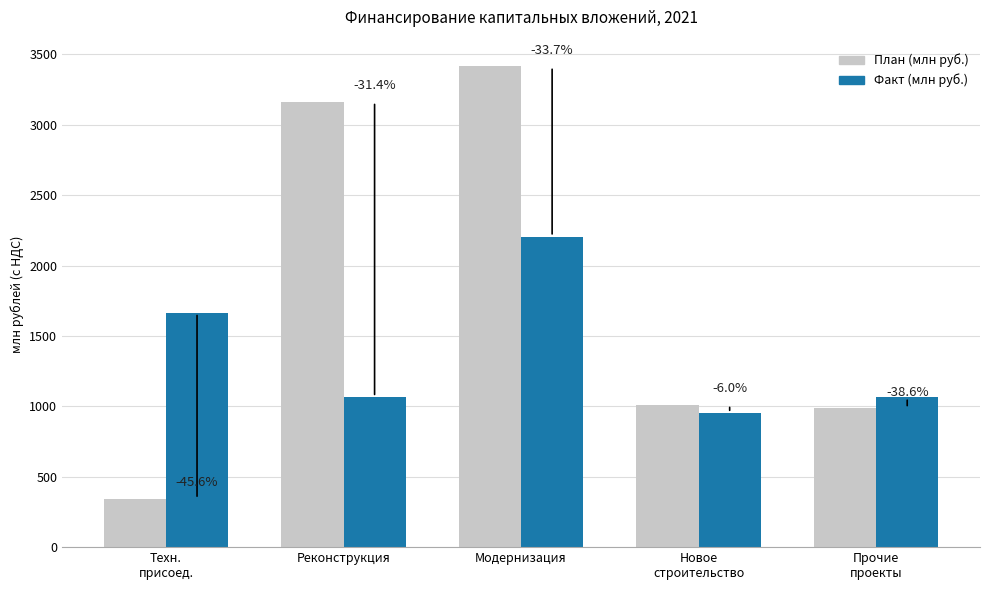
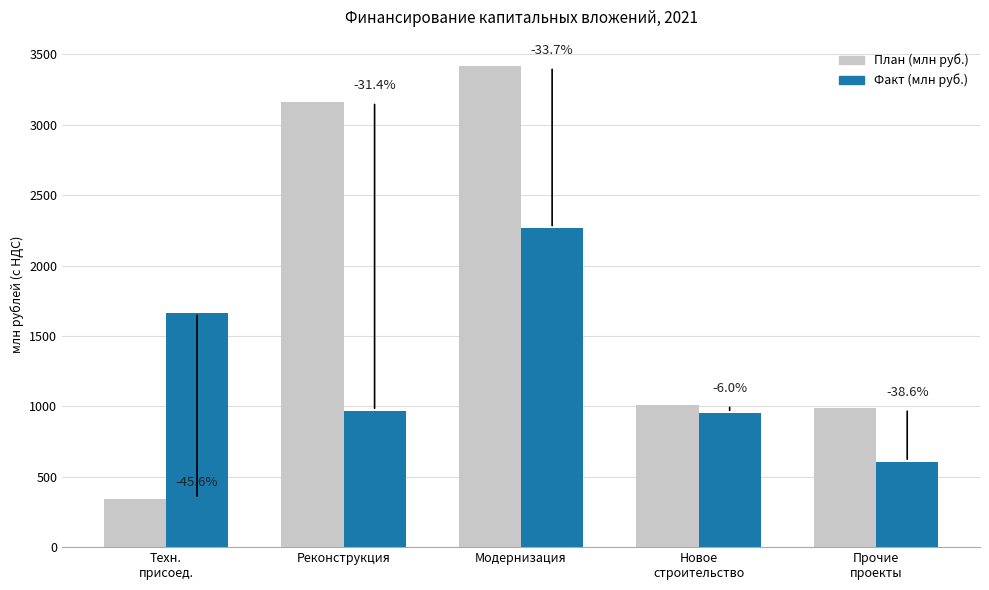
  {
    "План (млн руб.)": {
      "Техн. присоед.": 340,
      "Реконструкция": 3160,
      "Модернизация": 3410,
      "Новое строительство": 1010,
      "Прочие проекты": 990
    },
    "Факт (млн руб.)": {
-     "Реконструкция": 1060,
-     "Модернизация": 2210,
-     "Прочие проекты": 1060
+     "Реконструкция": 970,
+     "Модернизация": 2260,
+     "Прочие проекты": 610
    }
  }
